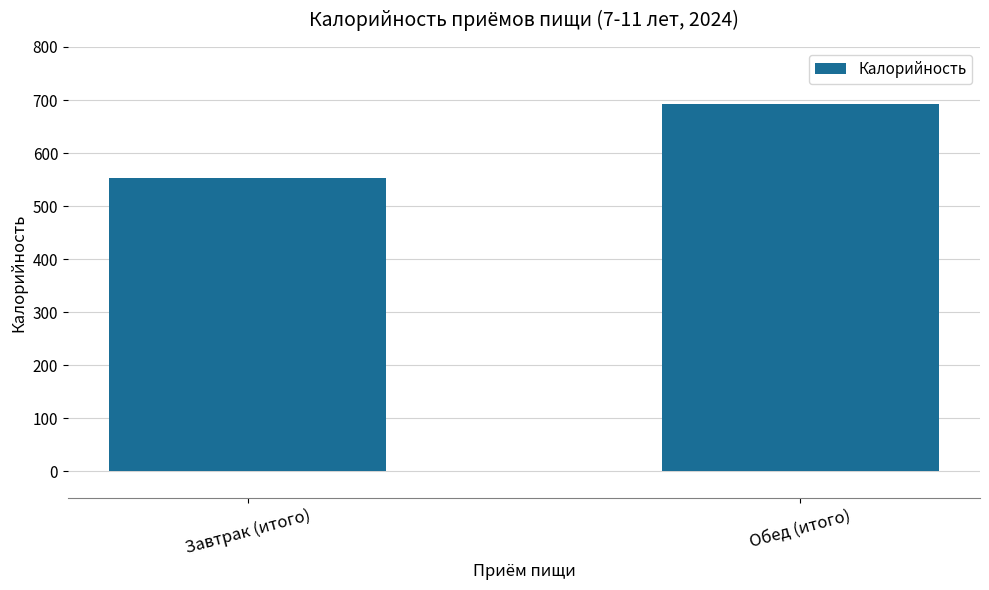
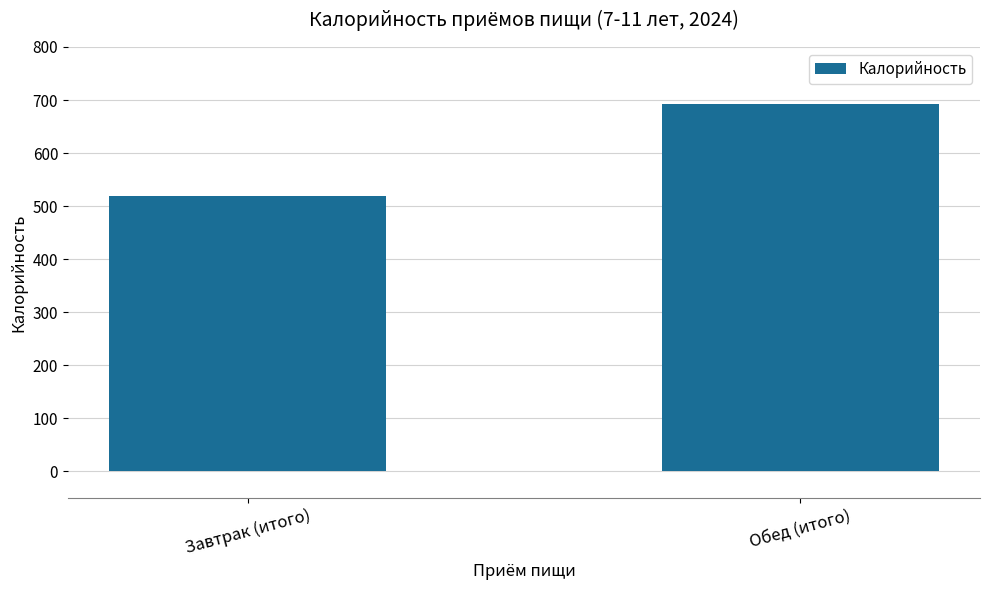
  {
-   "Завтрак (итого)": 550,
+   "Завтрак (итого)": 520,
    "Обед (итого)": 690
  }
